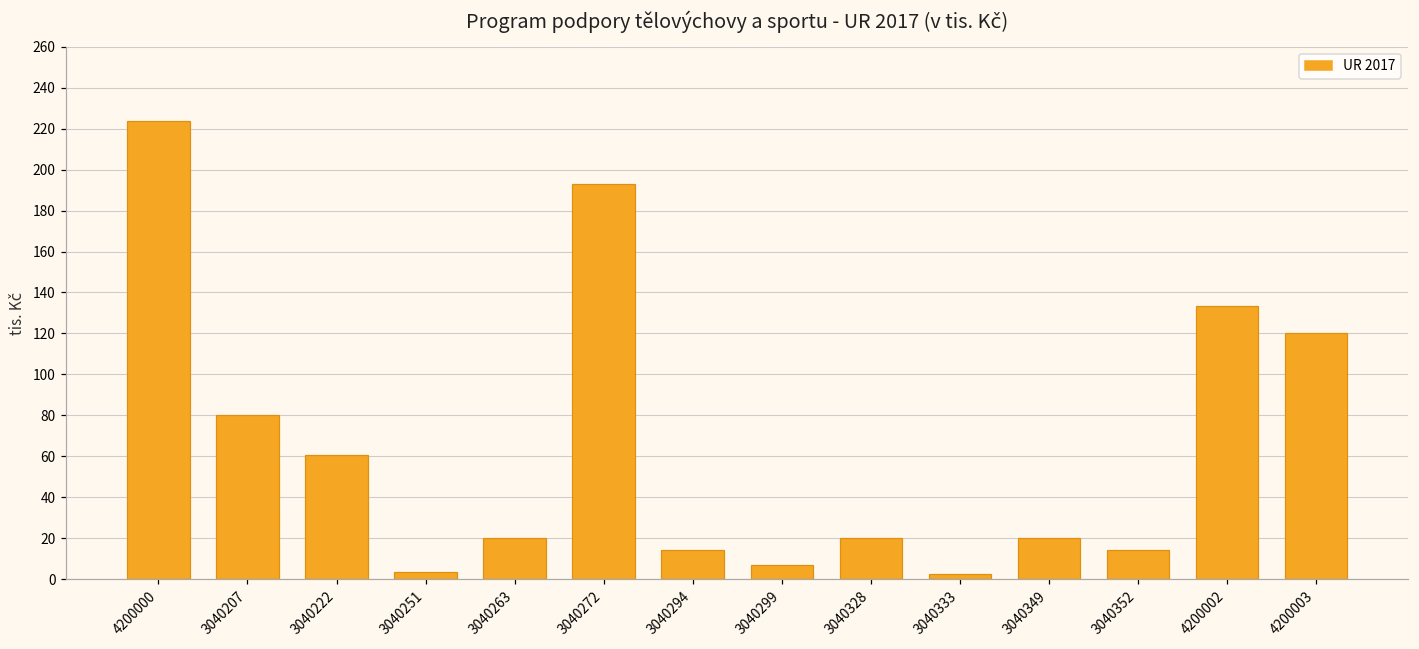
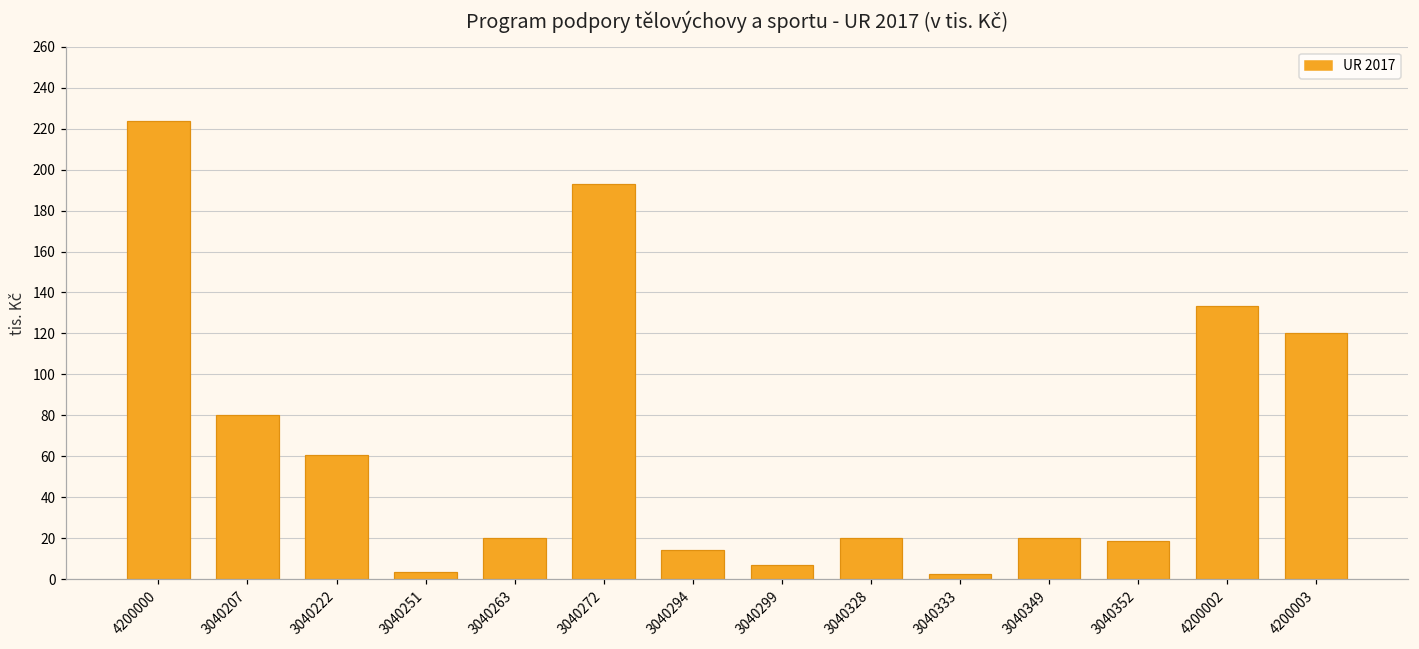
  {
    "4200000": 224,
    "3040207": 80,
    "3040222": 61,
    "3040251": 4,
    "3040263": 20,
    "3040272": 193,
    "3040294": 14,
    "3040299": 7,
    "3040328": 20,
    "3040333": 2,
    "3040349": 20,
-   "3040352": 14,
+   "3040352": 18,
    "4200002": 133,
    "4200003": 120
  }
